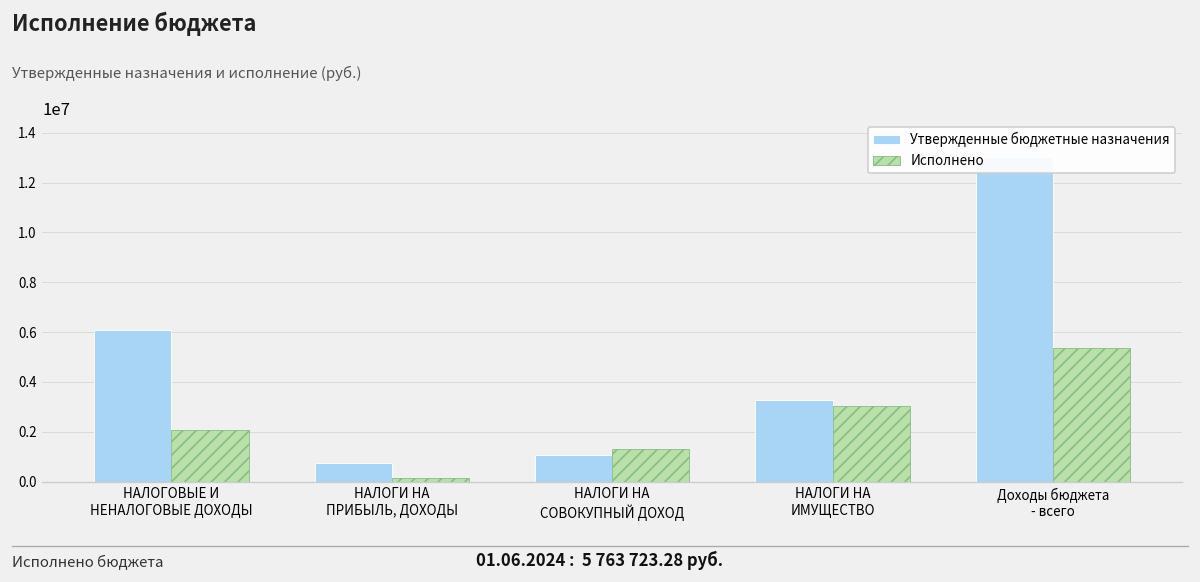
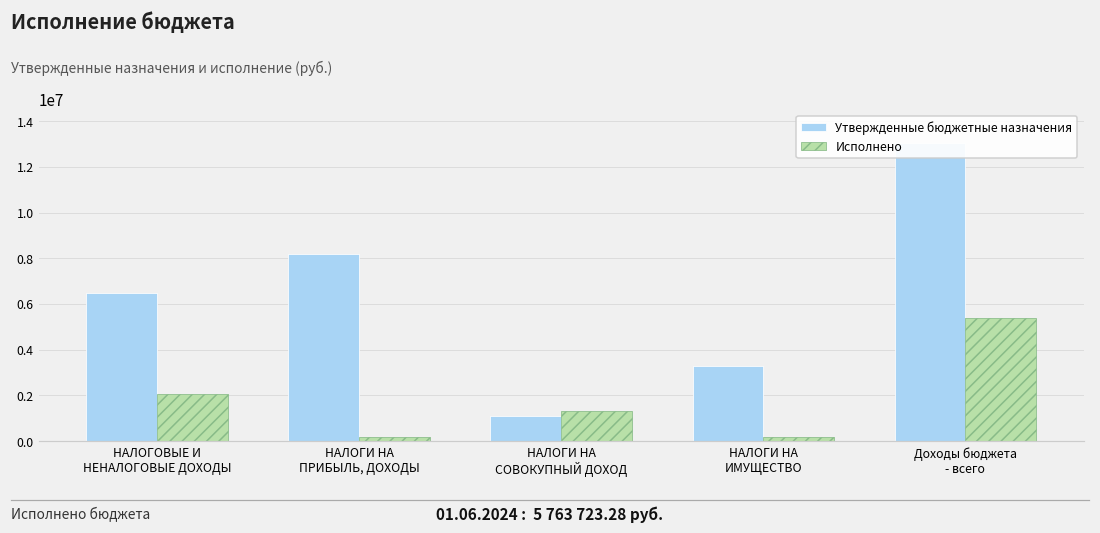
  {
    "Утвержденные бюджетные назначения": {
-     "НАЛОГОВЫЕ И НЕНАЛОГОВЫЕ ДОХОДЫ": 6100000,
-     "НАЛОГИ НА ПРИБЫЛЬ, ДОХОДЫ": 700000,
+     "НАЛОГОВЫЕ И НЕНАЛОГОВЫЕ ДОХОДЫ": 6500000,
+     "НАЛОГИ НА ПРИБЫЛЬ, ДОХОДЫ": 8200000,
      "НАЛОГИ НА СОВОКУПНЫЙ ДОХОД": 1100000,
      "НАЛОГИ НА ИМУЩЕСТВО": 3300000
    },
    "Исполнено": {
      "НАЛОГОВЫЕ И НЕНАЛОГОВЫЕ ДОХОДЫ": 2100000,
      "НАЛОГИ НА ПРИБЫЛЬ, ДОХОДЫ": 200000,
      "НАЛОГИ НА СОВОКУПНЫЙ ДОХОД": 1300000,
-     "НАЛОГИ НА ИМУЩЕСТВО": 3100000,
+     "НАЛОГИ НА ИМУЩЕСТВО": 200000,
      "Доходы бюджета - всего": 5400000
    }
  }
